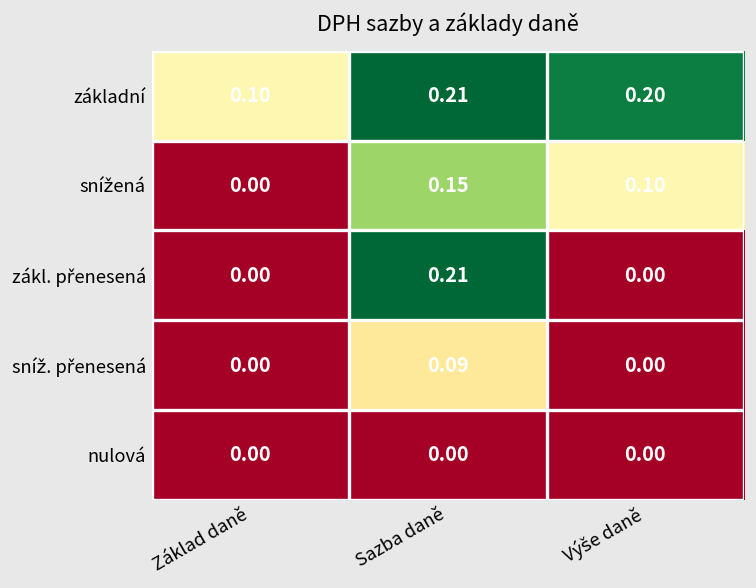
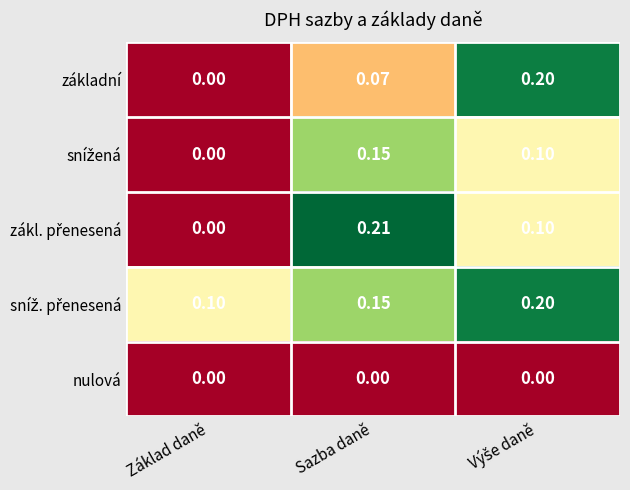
  {
    "základní": {
-     "Základ daně": 0.10,
-     "Sazba daně": 0.21,
+     "Základ daně": 0.00,
+     "Sazba daně": 0.07,
      "Výše daně": 0.20
    },
    "snížená": {
      "Základ daně": 0.00,
      "Sazba daně": 0.15,
      "Výše daně": 0.10
    },
    "zákl. přenesená": {
      "Základ daně": 0.00,
      "Sazba daně": 0.21,
-     "Výše daně": 0.00
+     "Výše daně": 0.10
    },
    "sníž. přenesená": {
-     "Základ daně": 0.00,
-     "Sazba daně": 0.09,
-     "Výše daně": 0.00
+     "Základ daně": 0.10,
+     "Sazba daně": 0.15,
+     "Výše daně": 0.20
    },
    "nulová": {
      "Základ daně": 0.00,
      "Sazba daně": 0.00,
      "Výše daně": 0.00
    }
  }
